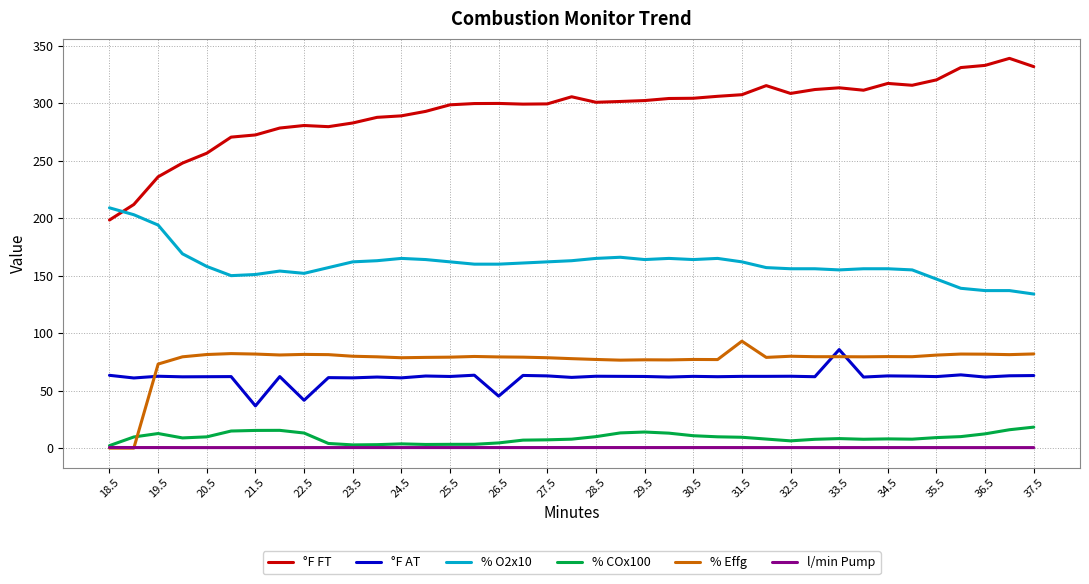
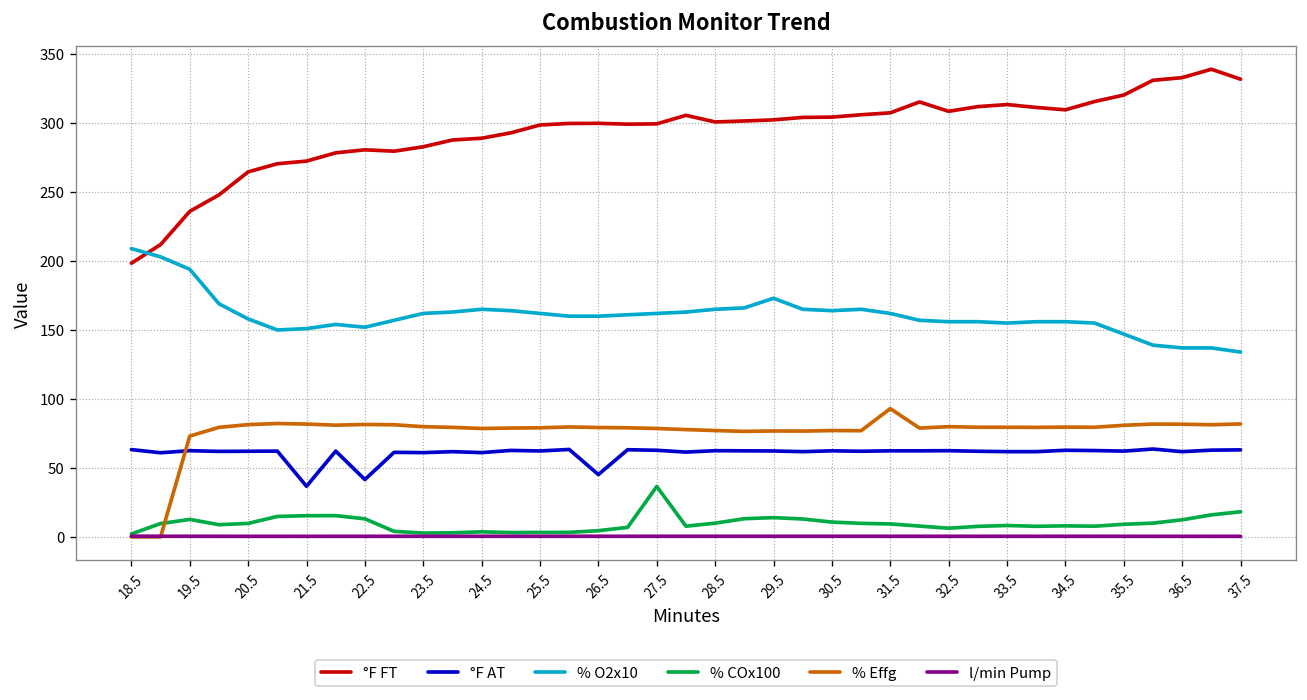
  {
    "°F FT": {
      "18.5": 198,
      "19.5": 236,
-     "20.5": 257,
+     "20.5": 265,
      "21.5": 272,
      "22.5": 281,
      "23.5": 283,
      "24.5": 289,
      "25.5": 299,
      "26.5": 300,
      "27.5": 299,
      "28.5": 301,
      "29.5": 302,
      "30.5": 304,
      "31.5": 307,
      "32.5": 309,
      "33.5": 313,
-     "34.5": 317,
+     "34.5": 310,
      "35.5": 320,
      "36.5": 333,
      "37.5": 332
    },
    "°F AT": {
      "18.5": 63,
      "19.5": 63,
      "20.5": 62,
      "21.5": 37,
      "22.5": 42,
      "23.5": 61,
      "24.5": 61,
      "25.5": 62,
      "26.5": 45,
      "27.5": 63,
      "28.5": 63,
      "29.5": 62,
      "30.5": 62,
      "31.5": 62,
      "32.5": 63,
-     "33.5": 86,
+     "33.5": 62,
      "34.5": 63,
      "35.5": 62,
      "36.5": 62,
      "37.5": 63
    },
    "% O2x10": {
      "18.5": 209,
      "19.5": 194,
      "20.5": 158,
      "21.5": 151,
      "22.5": 152,
      "23.5": 162,
      "24.5": 165,
      "25.5": 162,
      "26.5": 160,
      "27.5": 162,
      "28.5": 165,
-     "29.5": 164,
+     "29.5": 173,
      "30.5": 164,
      "31.5": 162,
      "32.5": 156,
      "33.5": 155,
      "34.5": 156,
      "35.5": 147,
      "36.5": 137,
      "37.5": 134
    },
    "% COx100": {
      "19.5": 13,
      "20.5": 10,
      "21.5": 15,
      "22.5": 13,
      "23.5": 3,
      "24.5": 4,
      "25.5": 3,
      "26.5": 5,
-     "27.5": 7,
+     "27.5": 37,
      "28.5": 10,
      "29.5": 14,
      "30.5": 11,
      "31.5": 9,
      "32.5": 6,
      "33.5": 8,
      "34.5": 8,
      "35.5": 9,
      "36.5": 12,
      "37.5": 18
    },
    "% Effg": {
      "19.5": 73,
      "20.5": 81,
      "21.5": 82,
      "22.5": 82,
      "23.5": 80,
      "24.5": 79,
      "25.5": 79,
      "26.5": 79,
      "27.5": 79,
      "28.5": 77,
      "29.5": 77,
      "30.5": 77,
      "31.5": 93,
      "32.5": 80,
      "33.5": 80,
      "34.5": 80,
      "35.5": 81,
      "36.5": 82,
      "37.5": 82
    },
    "l/min Pump": {
      "19.5": 0,
      "20.5": 0,
      "21.5": 0,
      "22.5": 0,
      "23.5": 0,
      "24.5": 0,
      "25.5": 0,
      "26.5": 0,
      "27.5": 0,
      "28.5": 0,
      "29.5": 0,
      "30.5": 0,
      "31.5": 0,
      "32.5": 0,
      "33.5": 0,
      "34.5": 0,
      "35.5": 0,
      "36.5": 0,
      "37.5": 0
    }
  }
